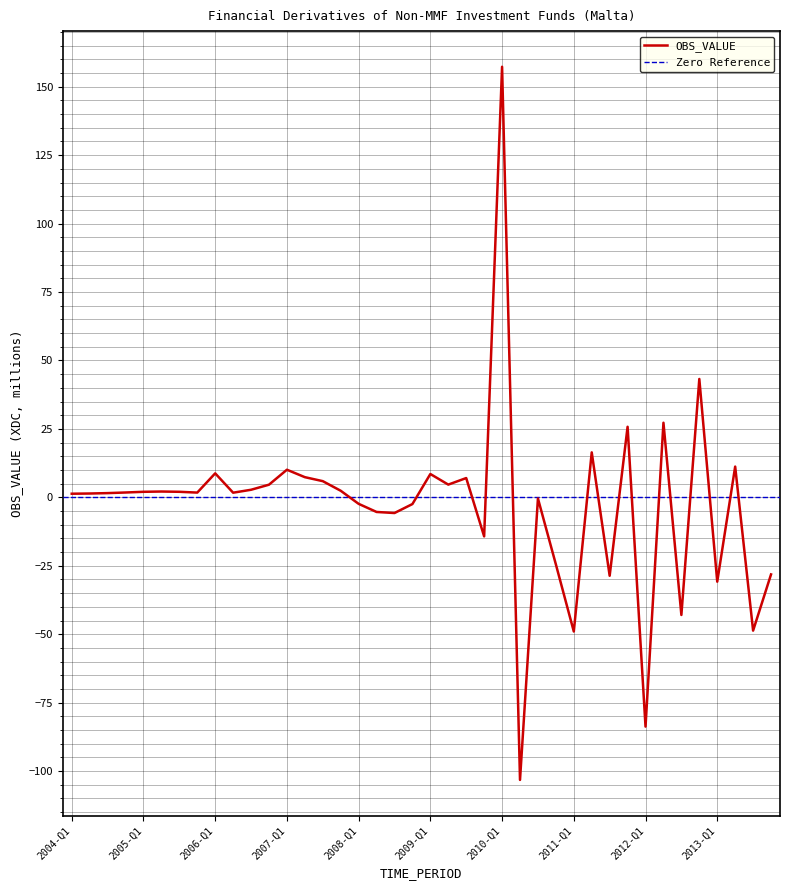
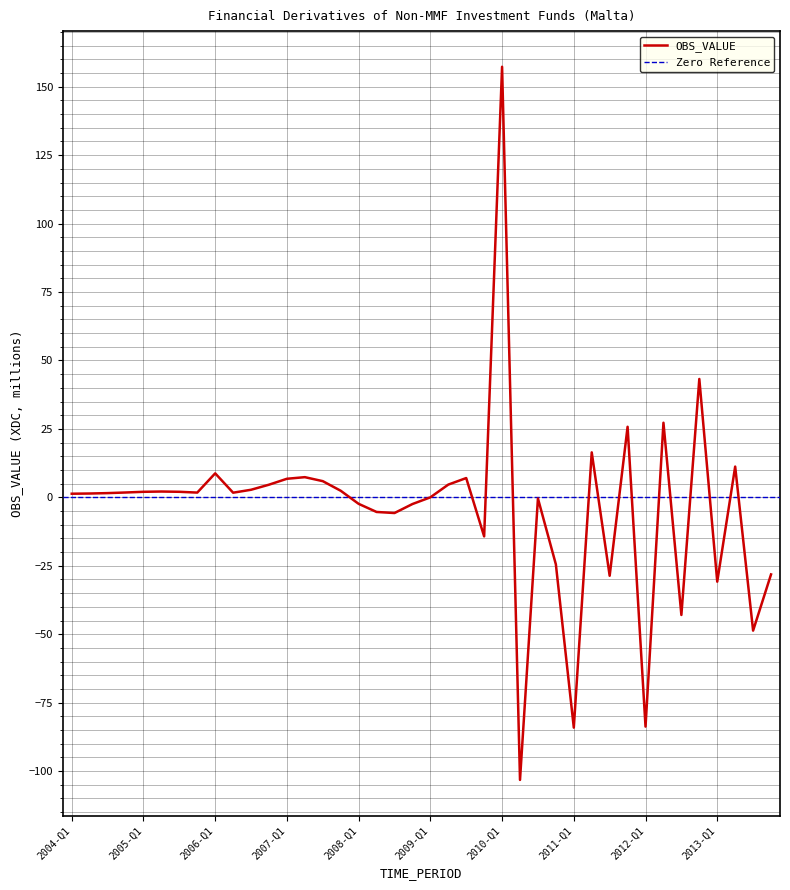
  {
    "2004-Q1": 1,
    "2005-Q1": 2,
    "2006-Q1": 9,
-   "2007-Q1": 10,
+   "2007-Q1": 7,
    "2008-Q1": -2,
-   "2009-Q1": 9,
+   "2009-Q1": 0,
    "2010-Q1": 157,
-   "2011-Q1": -49,
+   "2011-Q1": -84,
    "2012-Q1": -84,
    "2013-Q1": -31
  }
